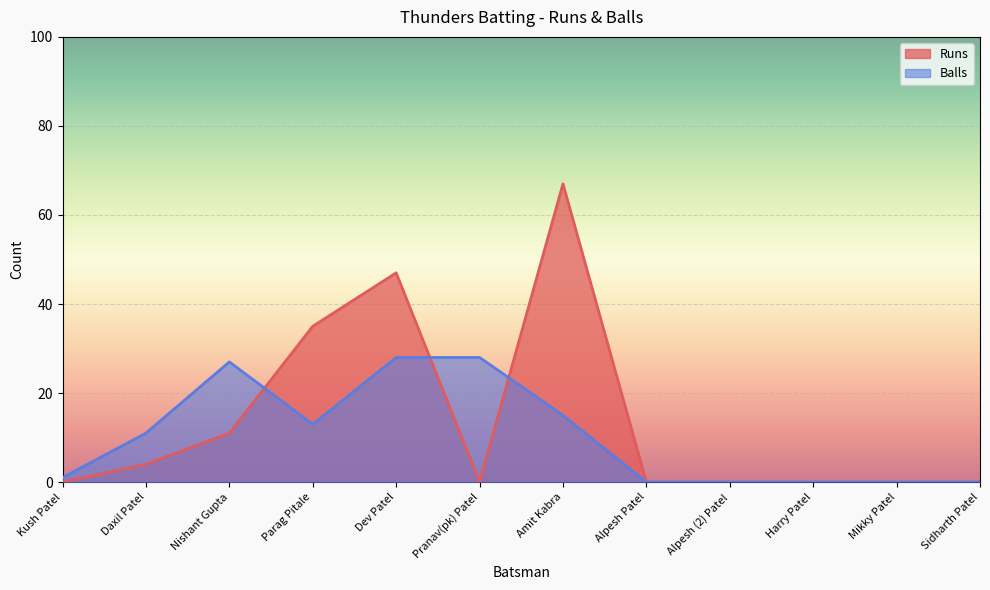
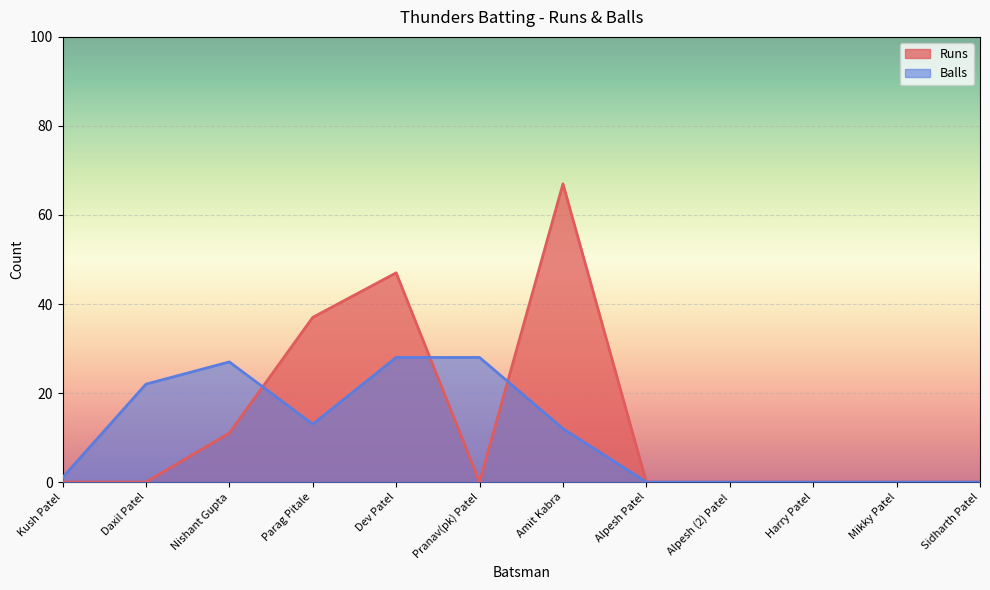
  {
    "Runs": {
      "Kush Patel": 0,
-     "Daxil Patel": 4,
+     "Daxil Patel": 0,
      "Nishant Gupta": 11,
-     "Parag Pitale": 35,
+     "Parag Pitale": 37,
      "Dev Patel": 47,
      "Pranav(pk) Patel": 0,
      "Amit Kabra": 67
    },
    "Balls": {
      "Kush Patel": 1,
-     "Daxil Patel": 11,
+     "Daxil Patel": 22,
      "Nishant Gupta": 27,
      "Parag Pitale": 13,
      "Dev Patel": 28,
      "Pranav(pk) Patel": 28,
-     "Amit Kabra": 15
+     "Amit Kabra": 12
    }
  }
